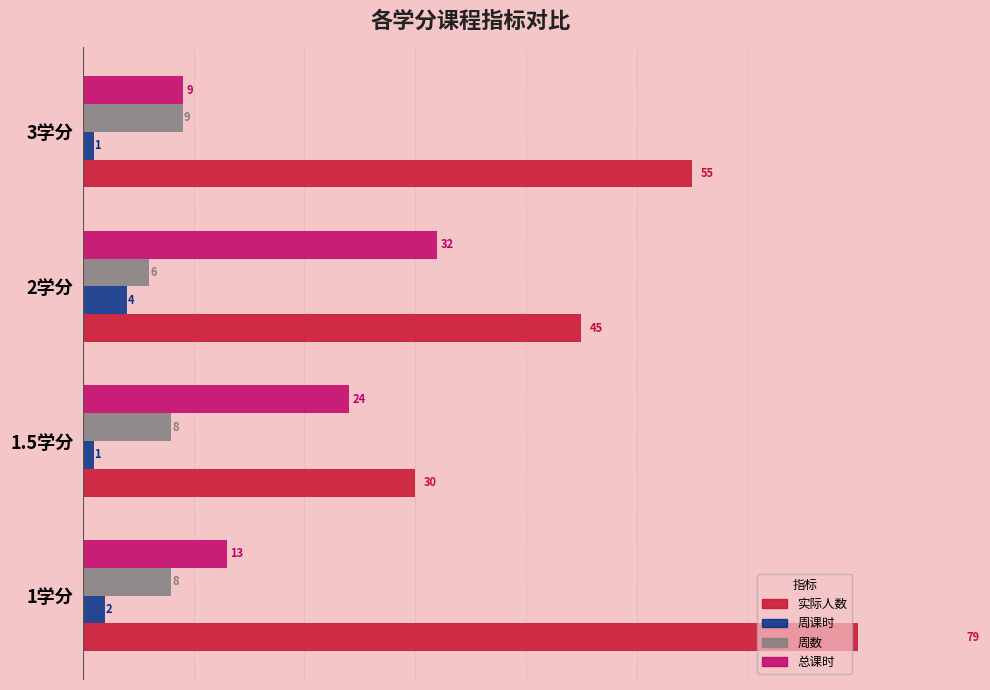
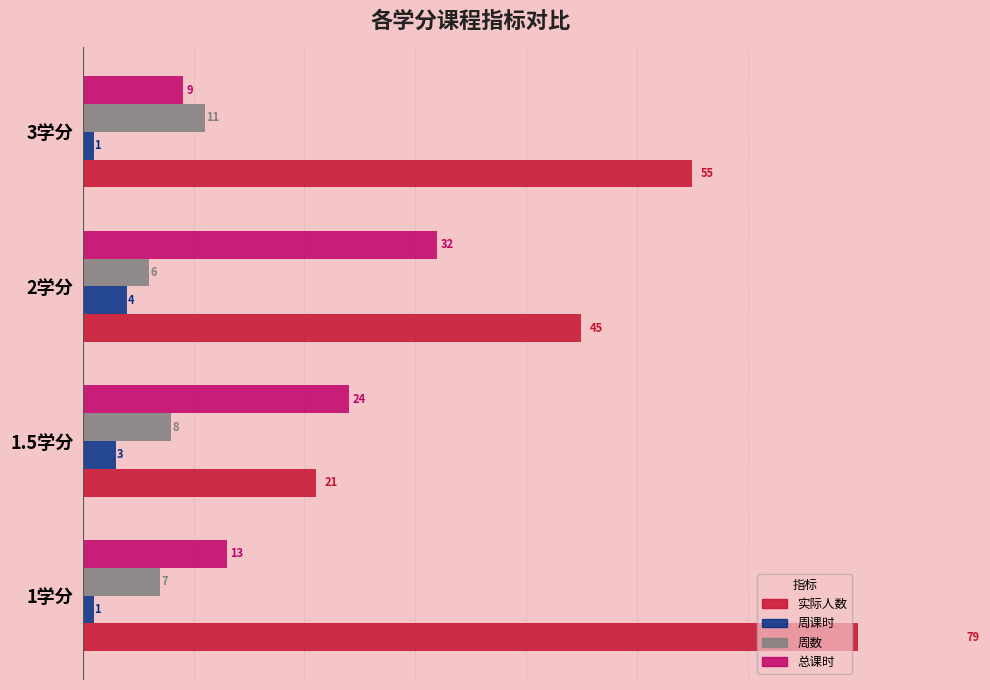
  {
    "实际人数": {
      "3学分": 55,
      "2学分": 45,
-     "1.5学分": 30
+     "1.5学分": 21
    },
    "周课时": {
      "3学分": 1,
      "2学分": 4,
-     "1.5学分": 1,
-     "1学分": 2
+     "1.5学分": 3,
+     "1学分": 1
    },
    "周数": {
-     "3学分": 9,
+     "3学分": 11,
      "2学分": 6,
      "1.5学分": 8,
-     "1学分": 8
+     "1学分": 7
    },
    "总课时": {
      "3学分": 9,
      "2学分": 32,
      "1.5学分": 24,
      "1学分": 13
    }
  }
